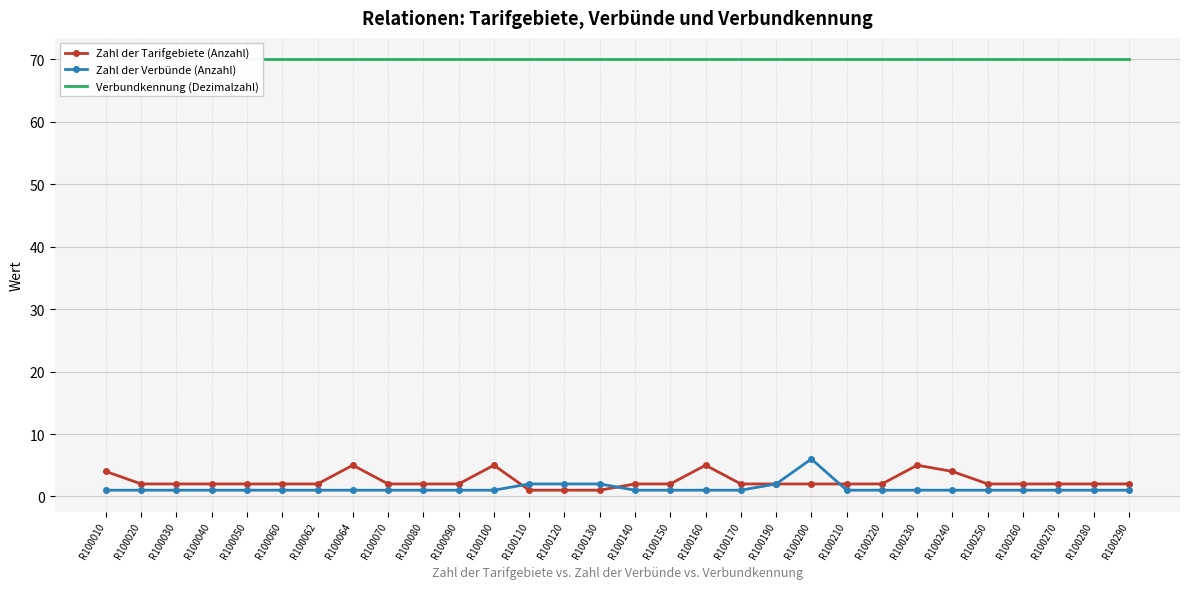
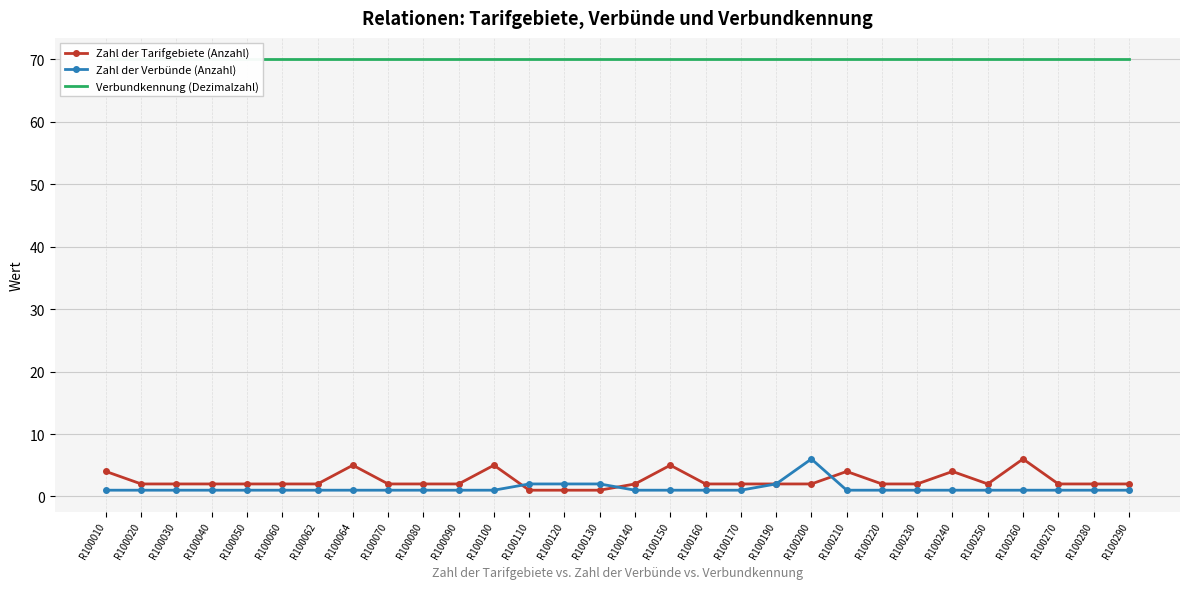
  {
    "Zahl der Tarifgebiete (Anzahl)": {
      "R100010": 4,
      "R100020": 2,
      "R100030": 2,
      "R100040": 2,
      "R100050": 2,
      "R100060": 2,
      "R100062": 2,
      "R100064": 5,
      "R100070": 2,
      "R100080": 2,
      "R100090": 2,
      "R100100": 5,
      "R100110": 1,
      "R100120": 1,
      "R100130": 1,
      "R100140": 2,
-     "R100150": 2,
-     "R100160": 5,
+     "R100150": 5,
+     "R100160": 2,
      "R100170": 2,
      "R100200": 2,
-     "R100210": 2,
+     "R100210": 4,
      "R100220": 2,
-     "R100230": 5,
+     "R100230": 2,
      "R100240": 4,
      "R100250": 2,
-     "R100260": 2,
+     "R100260": 6,
      "R100270": 2,
      "R100280": 2,
      "R100290": 2
    },
    "Zahl der Verbünde (Anzahl)": {
      "R100010": 1,
      "R100020": 1,
      "R100030": 1,
      "R100040": 1,
      "R100050": 1,
      "R100060": 1,
      "R100062": 1,
      "R100064": 1,
      "R100070": 1,
      "R100080": 1,
      "R100090": 1,
      "R100100": 1,
      "R100110": 2,
      "R100120": 2,
      "R100130": 2,
      "R100140": 1,
      "R100150": 1,
      "R100160": 1,
      "R100170": 1,
      "R100200": 6,
      "R100210": 1,
      "R100220": 1,
      "R100230": 1,
      "R100240": 1,
      "R100250": 1,
      "R100260": 1,
      "R100270": 1,
      "R100280": 1,
      "R100290": 1
    },
    "Verbundkennung (Dezimalzahl)": {
      "R100060": 70,
      "R100062": 70,
      "R100064": 70,
      "R100070": 70,
      "R100080": 70,
      "R100090": 70,
      "R100100": 70,
      "R100110": 70,
      "R100120": 70,
      "R100130": 70,
      "R100140": 70,
      "R100150": 70,
      "R100160": 70,
      "R100170": 70,
      "R100190": 70,
      "R100200": 70,
      "R100210": 70,
      "R100220": 70,
      "R100230": 70,
      "R100240": 70,
      "R100250": 70,
      "R100260": 70,
      "R100270": 70,
      "R100280": 70,
      "R100290": 70
    }
  }
